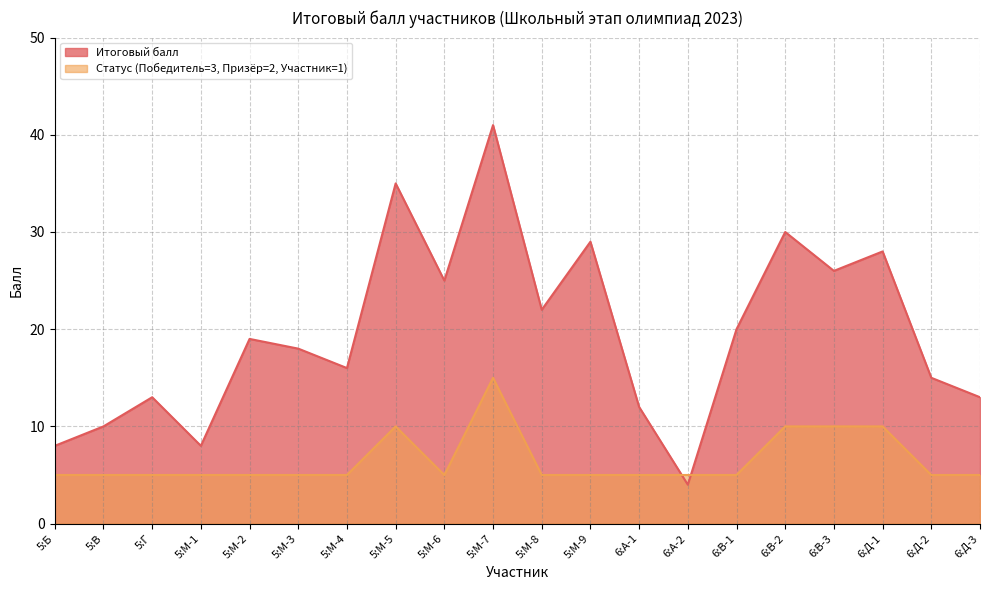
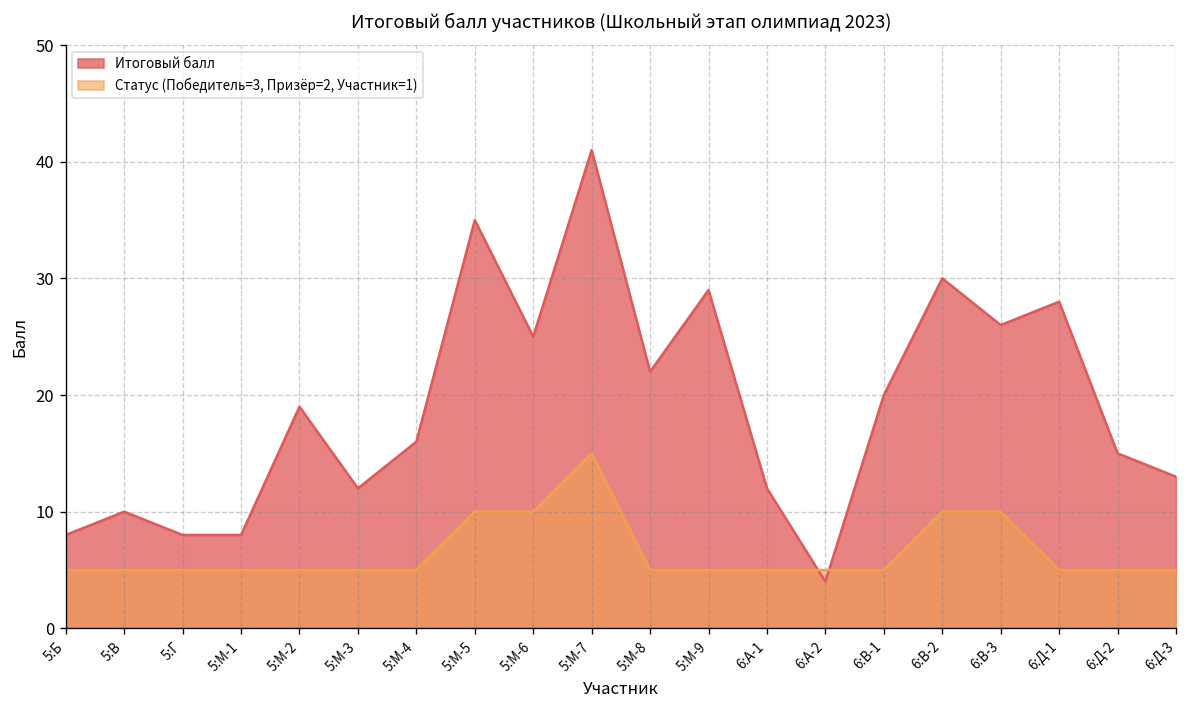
  {
    "Итоговый балл": {
      "5:Б": 8,
      "5:В": 10,
-     "5:Г": 13,
+     "5:Г": 8,
      "5:М-1": 8,
      "5:М-2": 19,
-     "5:М-3": 18,
+     "5:М-3": 12,
      "5:М-4": 16,
      "5:М-5": 35,
      "5:М-6": 25,
      "5:М-7": 41,
      "5:М-8": 22,
      "5:М-9": 29,
      "6:А-1": 12,
      "6:А-2": 4,
      "6:В-1": 20,
      "6:В-2": 30,
      "6:В-3": 26,
      "6:Д-1": 28,
      "6:Д-2": 15,
      "6:Д-3": 13
    },
    "Статус (Победитель=3, Призёр=2, Участник=1)": {
      "5:Б": 5,
      "5:В": 5,
      "5:Г": 5,
      "5:М-1": 5,
      "5:М-2": 5,
      "5:М-3": 5,
      "5:М-4": 5,
      "5:М-5": 10,
-     "5:М-6": 5,
+     "5:М-6": 10,
      "5:М-7": 15,
      "5:М-8": 5,
      "5:М-9": 5,
      "6:А-1": 5,
      "6:А-2": 5,
      "6:В-1": 5,
      "6:В-2": 10,
      "6:В-3": 10,
-     "6:Д-1": 10,
+     "6:Д-1": 5,
      "6:Д-2": 5,
      "6:Д-3": 5
    }
  }
